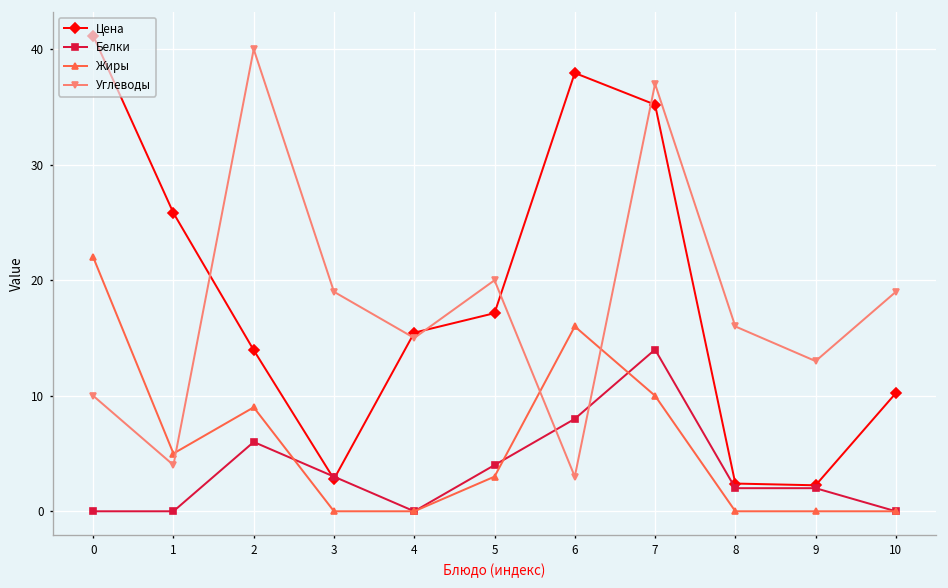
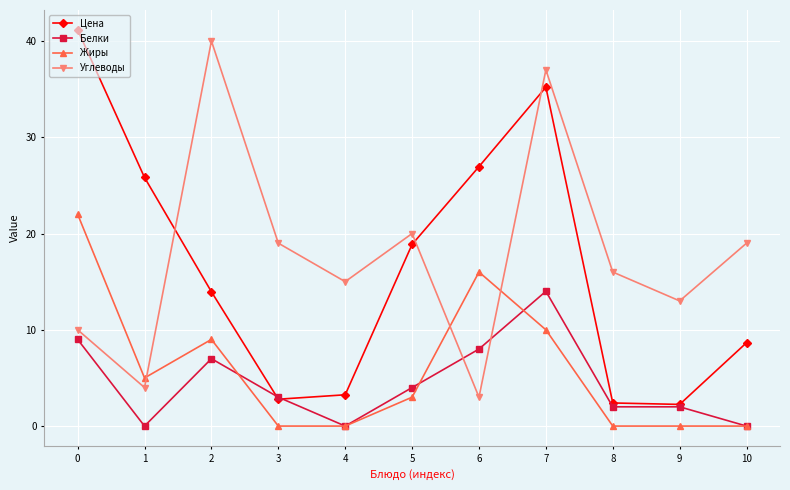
  {
    "Цена": {
      "1": 26,
      "2": 14,
-     "4": 15,
-     "5": 17,
-     "6": 38,
+     "4": 3,
+     "5": 19,
+     "6": 27,
      "7": 35,
      "8": 2,
-     "10": 10
+     "10": 9
    },
    "Белки": {
-     "0": 0,
+     "0": 9,
      "1": 0,
-     "2": 6,
+     "2": 7,
      "5": 4,
      "6": 8,
      "7": 14,
      "8": 2
    }
  }
